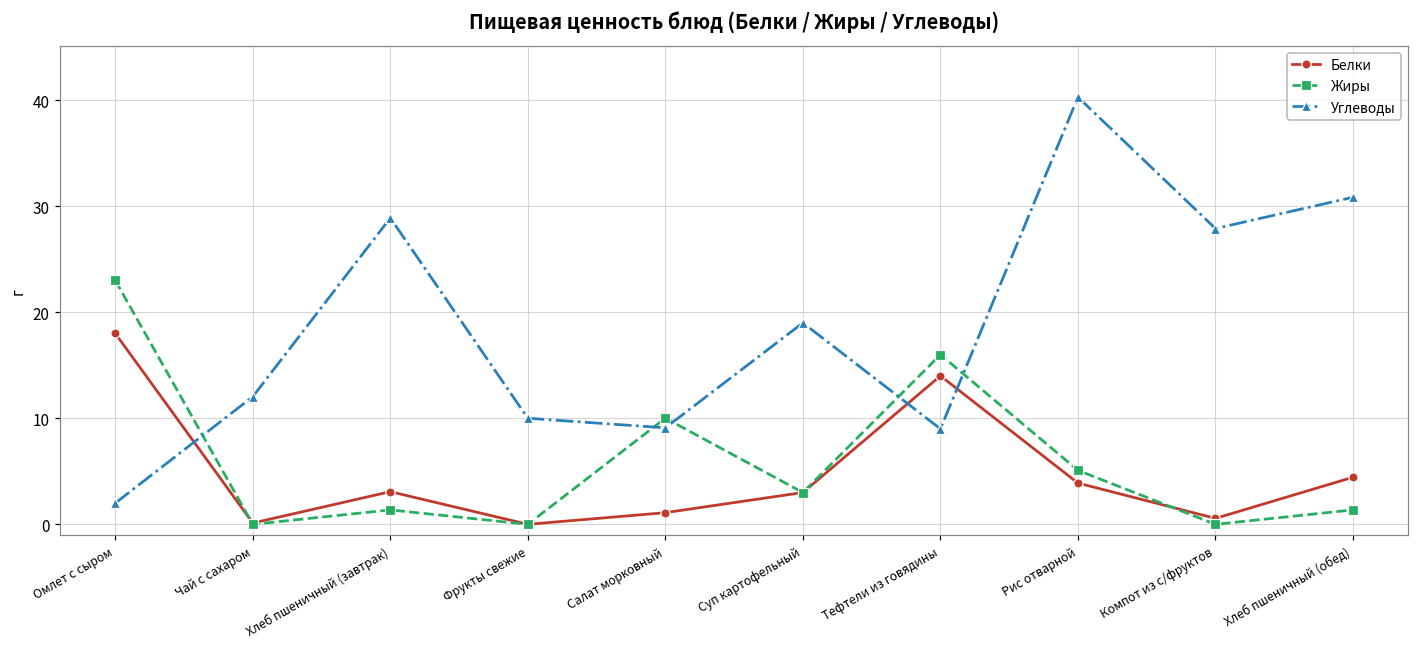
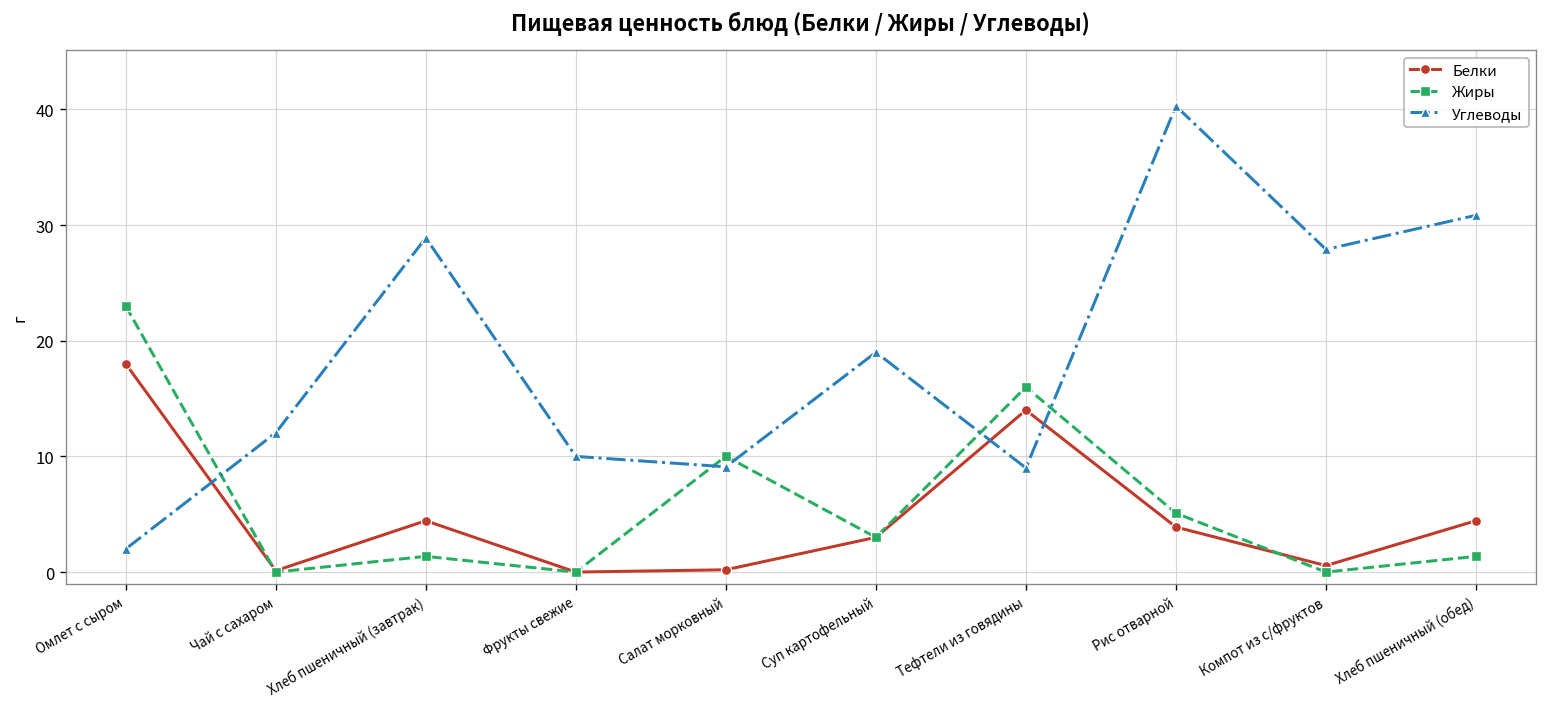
  {
    "Белки": {
      "Омлет с сыром": 18,
-     "Хлеб пшеничный (завтрак)": 3,
-     "Салат морковный": 1,
+     "Хлеб пшеничный (завтрак)": 4,
+     "Салат морковный": 0,
      "Тефтели из говядины": 14,
      "Рис отварной": 4,
      "Компот из с/фруктов": 1,
      "Хлеб пшеничный (обед)": 4
    },
    "Жиры": {
      "Омлет с сыром": 23,
      "Хлеб пшеничный (завтрак)": 1,
      "Салат морковный": 10,
      "Тефтели из говядины": 16,
      "Рис отварной": 5,
      "Компот из с/фруктов": 0,
      "Хлеб пшеничный (обед)": 1
    },
    "Углеводы": {
      "Омлет с сыром": 2,
      "Чай с сахаром": 12,
      "Хлеб пшеничный (завтрак)": 29,
      "Фрукты свежие": 10,
      "Салат морковный": 9,
      "Суп картофельный": 19,
      "Тефтели из говядины": 9,
      "Рис отварной": 40,
      "Компот из с/фруктов": 28,
      "Хлеб пшеничный (обед)": 31
    }
  }
